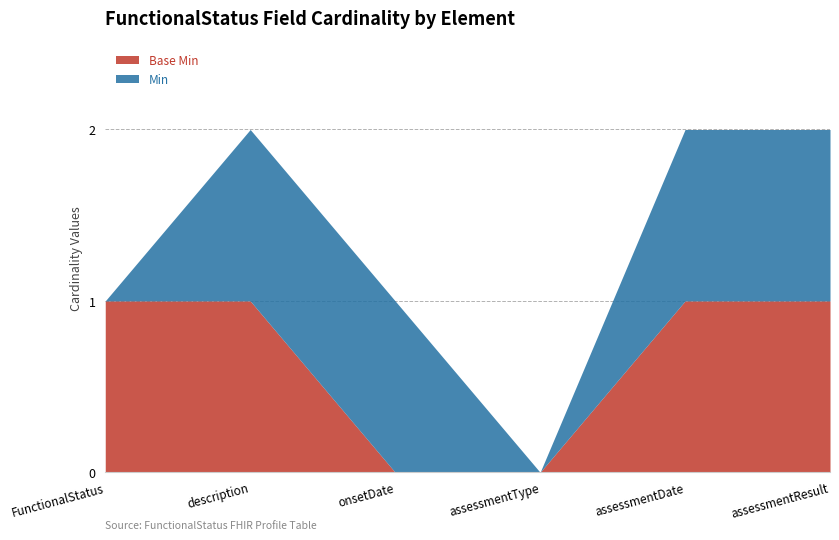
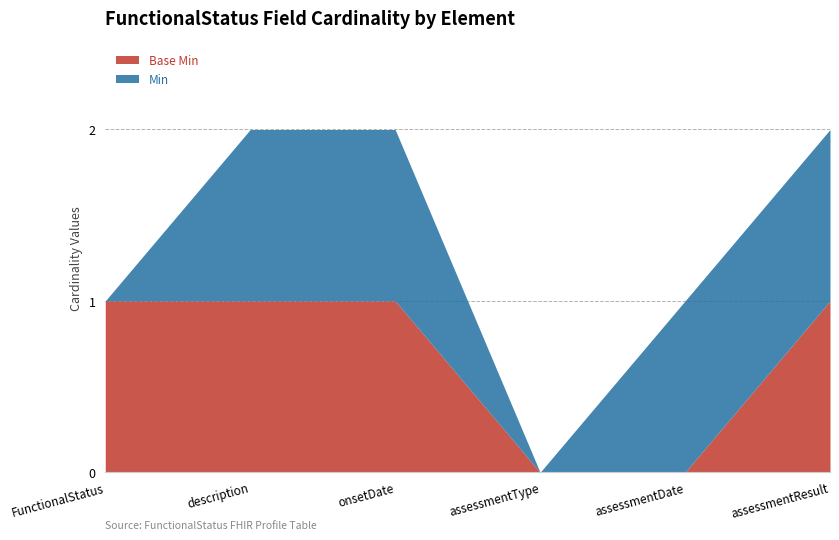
  {
    "Base Min": {
      "description": 1,
-     "onsetDate": 0,
-     "assessmentDate": 1,
+     "onsetDate": 1,
+     "assessmentDate": 0,
      "assessmentResult": 1
    },
    "Min": {
      "description": 1,
      "onsetDate": 1,
      "assessmentDate": 1,
      "assessmentResult": 1
    }
  }
